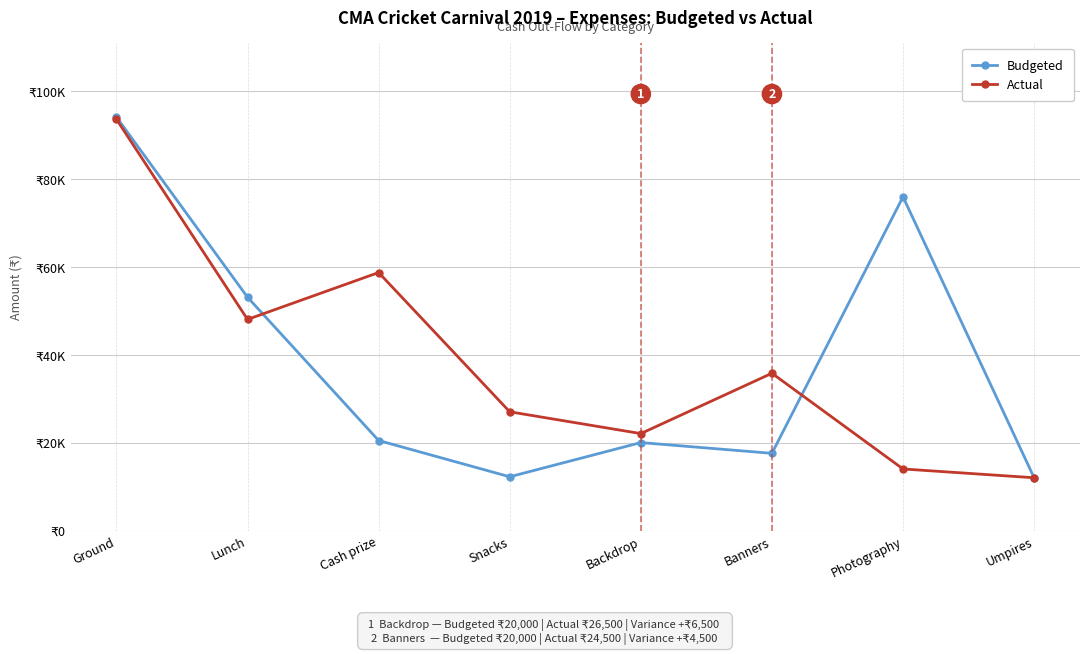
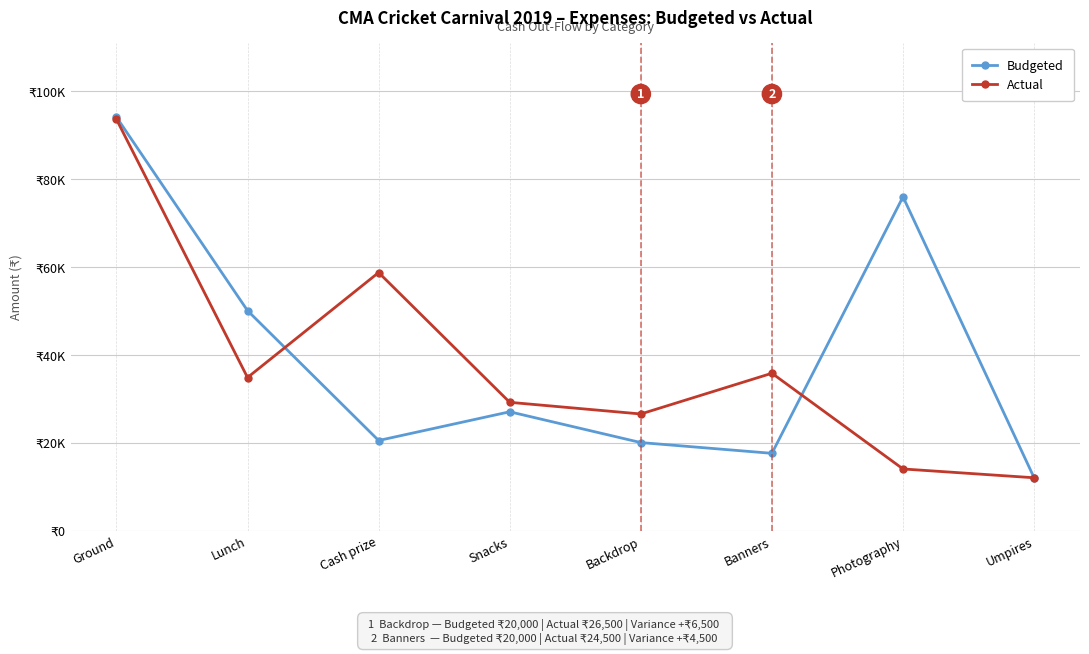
  {
    "Budgeted": {
-     "Lunch": "₹53000",
+     "Lunch": "₹50000",
      "Cash prize": "₹20000",
-     "Snacks": "₹12000",
+     "Snacks": "₹27000",
      "Backdrop": "₹20000",
      "Banners": "₹18000",
      "Photography": "₹76000"
    },
    "Actual": {
-     "Lunch": "₹48000",
+     "Lunch": "₹35000",
      "Cash prize": "₹59000",
-     "Snacks": "₹27000",
-     "Backdrop": "₹22000",
+     "Snacks": "₹29000",
+     "Backdrop": "₹27000",
      "Banners": "₹36000",
      "Photography": "₹14000"
    }
  }
